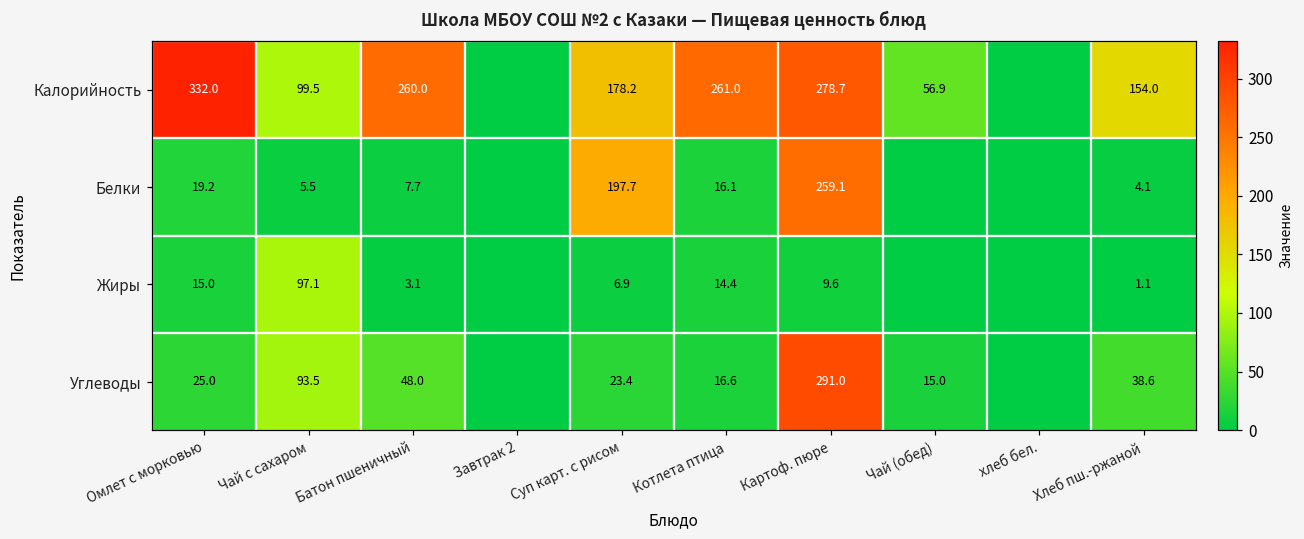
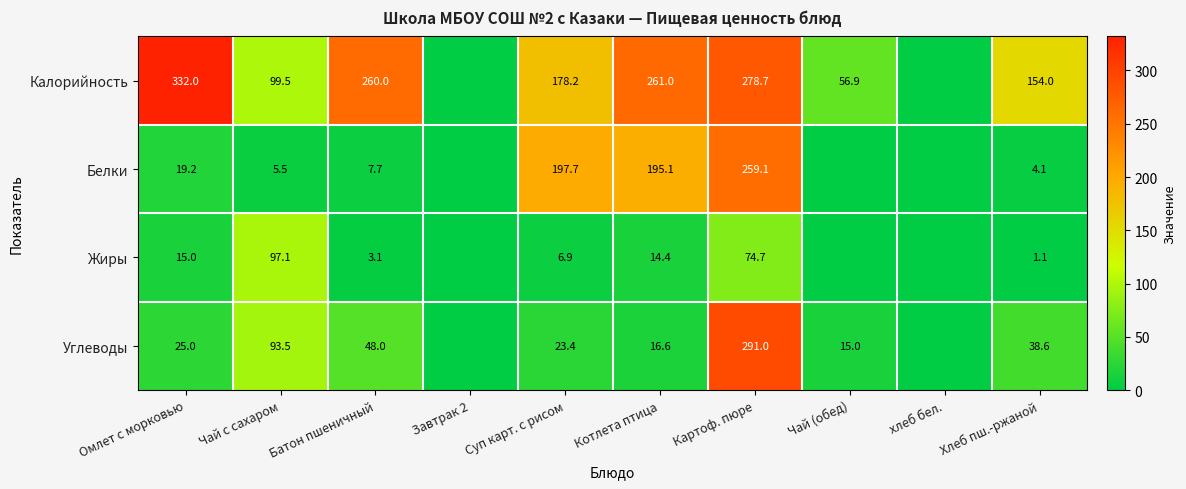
  {
    "Калорийность": {
      "Омлет с морковью": 332.0,
      "Чай с сахаром": 99.5,
      "Батон пшеничный": 260.0,
      "Суп карт. с рисом": 178.2,
      "Котлета птица": 261.0,
      "Картоф. пюре": 278.7,
      "Чай (обед)": 56.9,
      "Хлеб пш.-ржаной": 154.0
    },
    "Белки": {
      "Омлет с морковью": 19.2,
      "Чай с сахаром": 5.5,
      "Батон пшеничный": 7.7,
      "Суп карт. с рисом": 197.7,
-     "Котлета птица": 16.1,
+     "Котлета птица": 195.1,
      "Картоф. пюре": 259.1,
      "Хлеб пш.-ржаной": 4.1
    },
    "Жиры": {
      "Омлет с морковью": 15.0,
      "Чай с сахаром": 97.1,
      "Батон пшеничный": 3.1,
      "Суп карт. с рисом": 6.9,
      "Котлета птица": 14.4,
-     "Картоф. пюре": 9.6,
+     "Картоф. пюре": 74.7,
      "Хлеб пш.-ржаной": 1.1
    },
    "Углеводы": {
      "Омлет с морковью": 25.0,
      "Чай с сахаром": 93.5,
      "Батон пшеничный": 48.0,
      "Суп карт. с рисом": 23.4,
      "Котлета птица": 16.6,
      "Картоф. пюре": 291.0,
      "Чай (обед)": 15.0,
      "Хлеб пш.-ржаной": 38.6
    }
  }
